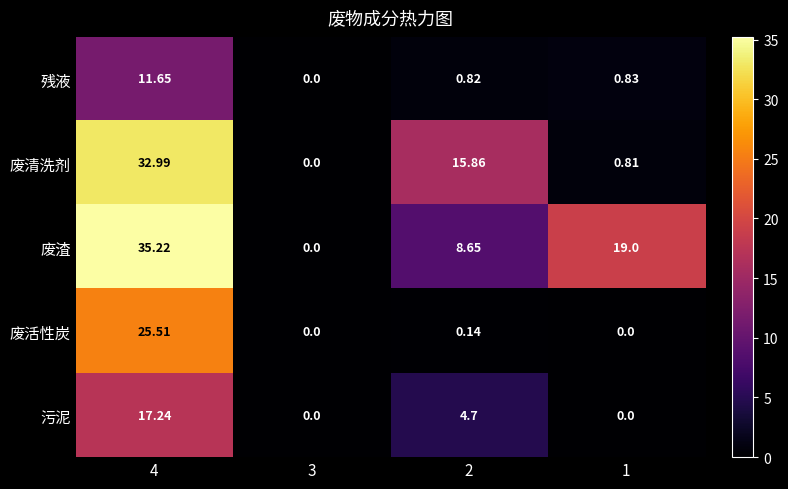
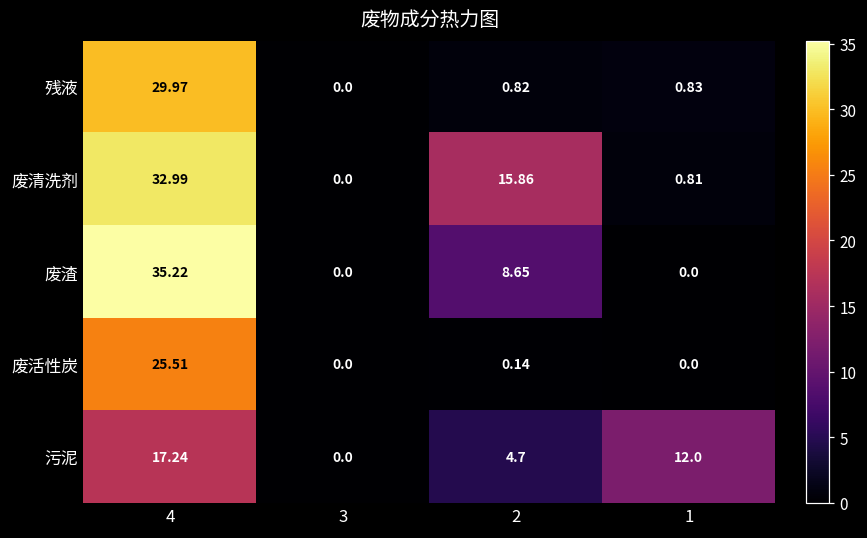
  {
    "残液": {
-     "4": 11.65,
+     "4": 29.97,
      "3": 0.0,
      "2": 0.82,
      "1": 0.83
    },
    "废清洗剂": {
      "4": 32.99,
      "3": 0.0,
      "2": 15.86,
      "1": 0.81
    },
    "废渣": {
      "4": 35.22,
      "3": 0.0,
      "2": 8.65,
-     "1": 19.0
+     "1": 0.0
    },
    "废活性炭": {
      "4": 25.51,
      "3": 0.0,
      "2": 0.14,
      "1": 0.0
    },
    "污泥": {
      "4": 17.24,
      "3": 0.0,
      "2": 4.7,
-     "1": 0.0
+     "1": 12.0
    }
  }
